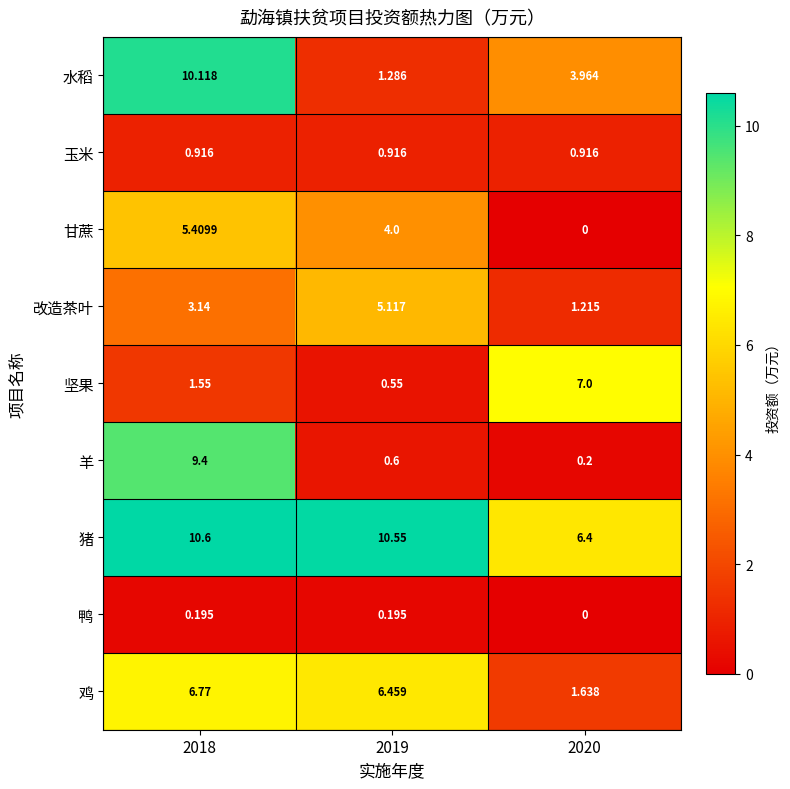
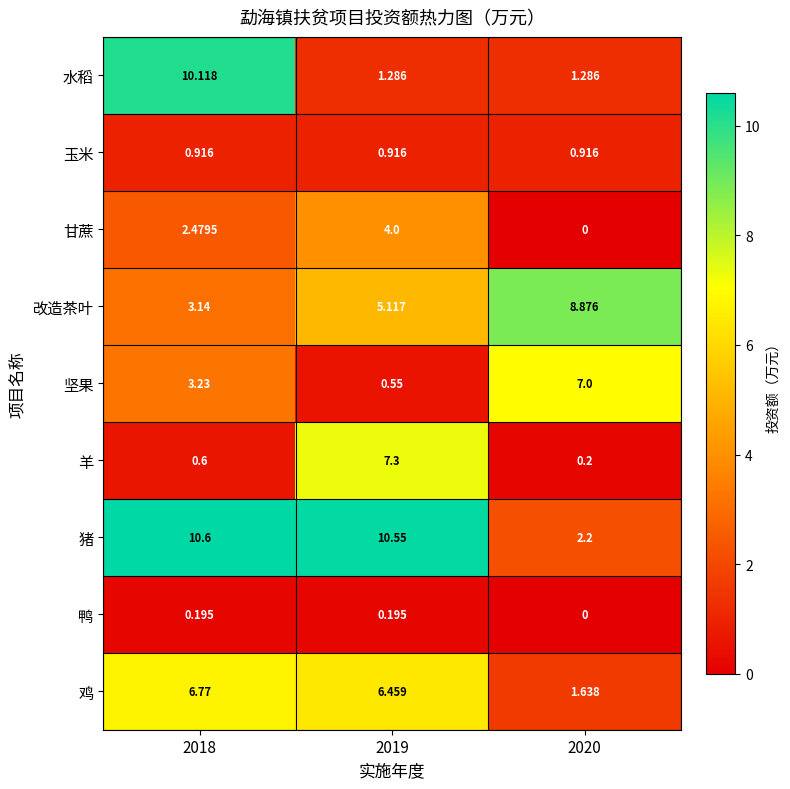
  {
    "水稻": {
      "2018": 10.118,
      "2019": 1.286,
-     "2020": 3.964
+     "2020": 1.286
    },
    "玉米": {
      "2018": 0.916,
      "2019": 0.916,
      "2020": 0.916
    },
    "甘蔗": {
-     "2018": 5.4099,
+     "2018": 2.4795,
      "2019": 4.0,
      "2020": 0
    },
    "改造茶叶": {
      "2018": 3.14,
      "2019": 5.117,
-     "2020": 1.215
+     "2020": 8.876
    },
    "坚果": {
-     "2018": 1.55,
+     "2018": 3.23,
      "2019": 0.55,
      "2020": 7.0
    },
    "羊": {
-     "2018": 9.4,
-     "2019": 0.6,
+     "2018": 0.6,
+     "2019": 7.3,
      "2020": 0.2
    },
    "猪": {
      "2018": 10.6,
      "2019": 10.55,
-     "2020": 6.4
+     "2020": 2.2
    },
    "鸭": {
      "2018": 0.195,
      "2019": 0.195,
      "2020": 0
    },
    "鸡": {
      "2018": 6.77,
      "2019": 6.459,
      "2020": 1.638
    }
  }
